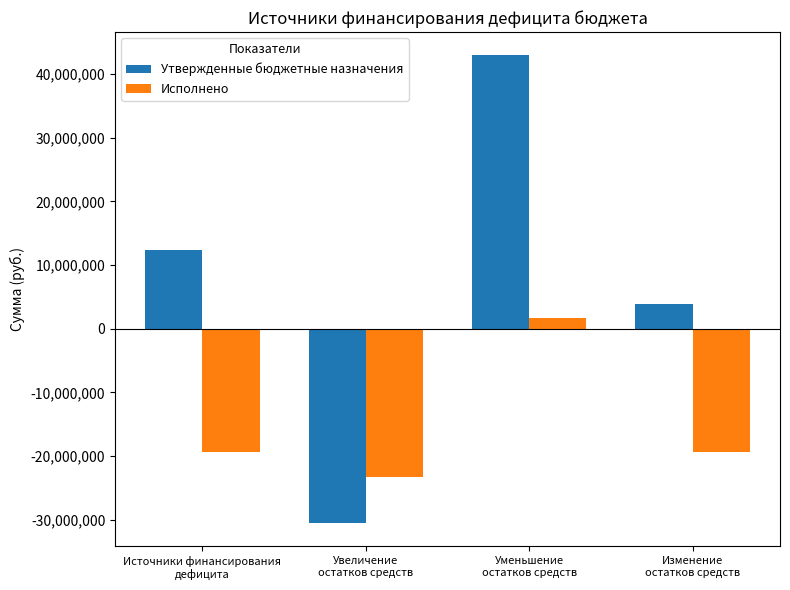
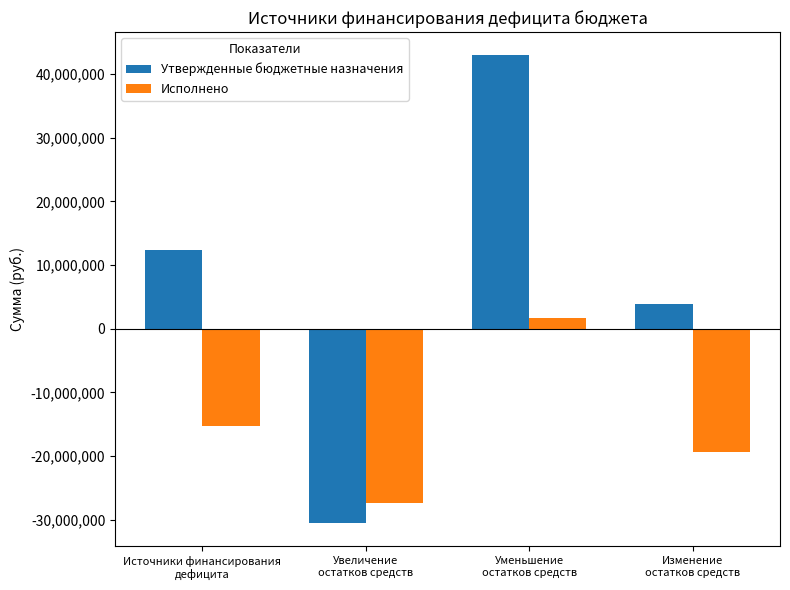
  {
    "Утвержденные бюджетные назначения": {
      "Источники финансирования дефицита": "12,000,000",
      "Увеличение остатков средств": "-31,000,000",
      "Уменьшение остатков средств": "43,000,000",
      "Изменение остатков средств": "4,000,000"
    },
    "Исполнено": {
-     "Источники финансирования дефицита": "-19,000,000",
-     "Увеличение остатков средств": "-23,000,000",
+     "Источники финансирования дефицита": "-15,000,000",
+     "Увеличение остатков средств": "-27,000,000",
      "Уменьшение остатков средств": "2,000,000",
      "Изменение остатков средств": "-19,000,000"
    }
  }
